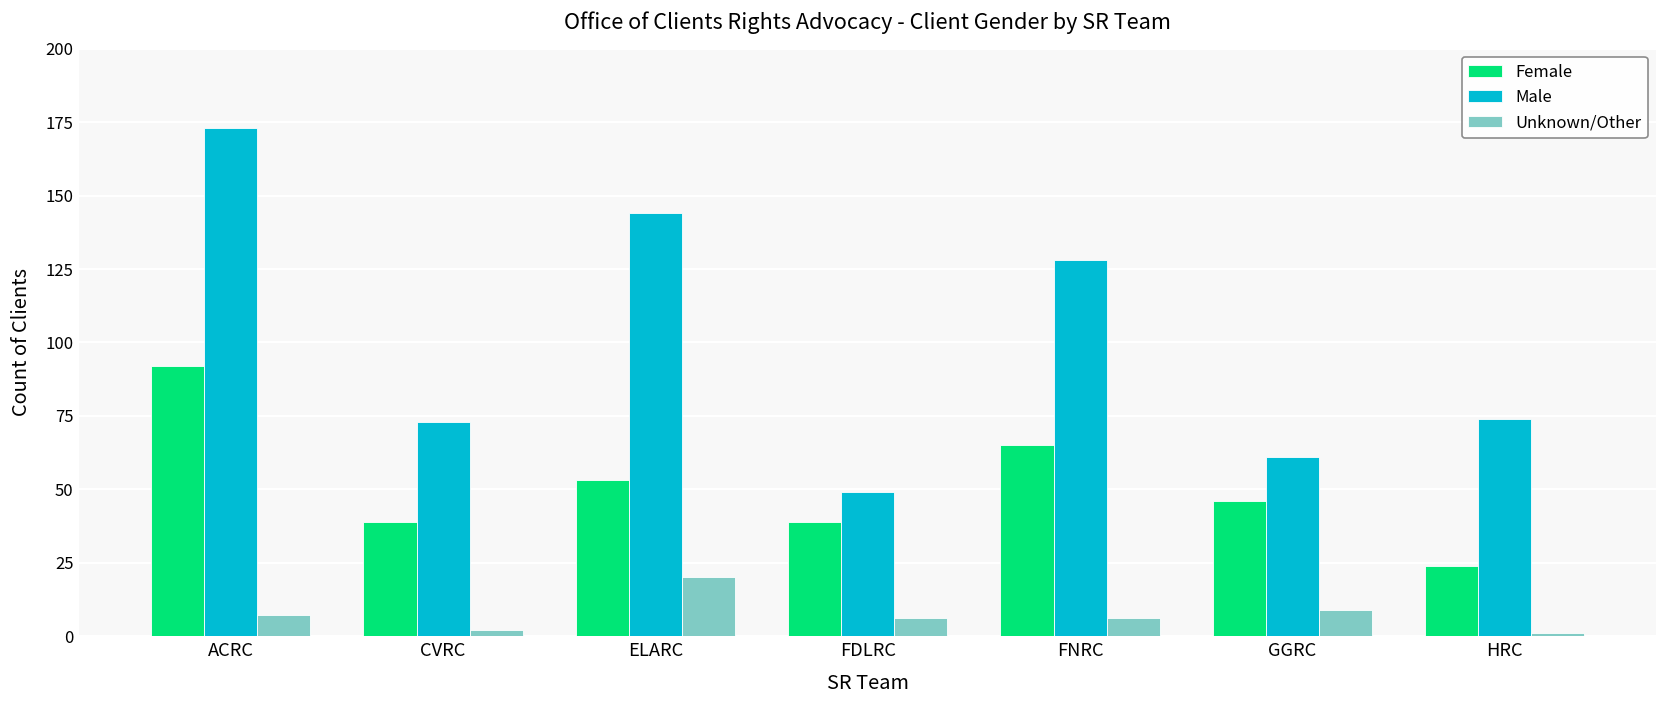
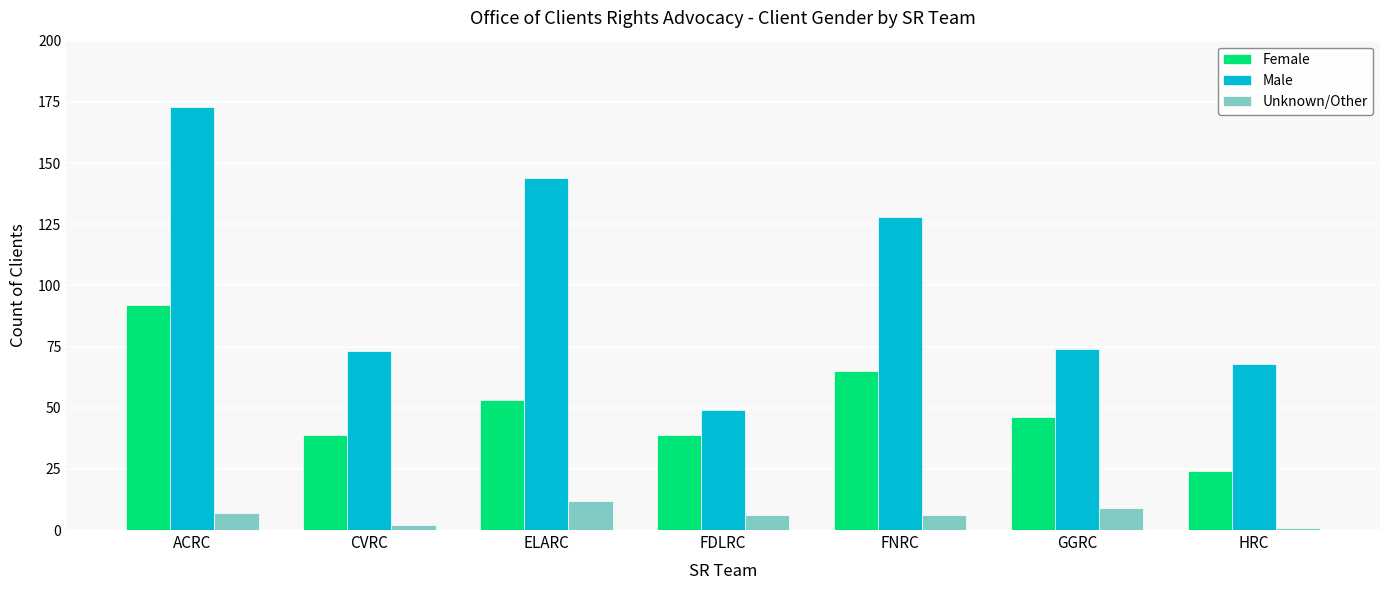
  {
    "Female": {
      "ACRC": 92,
      "CVRC": 39,
      "ELARC": 53,
      "FDLRC": 39,
      "FNRC": 65,
      "GGRC": 46,
      "HRC": 24
    },
    "Male": {
      "ACRC": 173,
      "CVRC": 73,
      "ELARC": 144,
      "FDLRC": 49,
      "FNRC": 128,
-     "GGRC": 61,
-     "HRC": 74
+     "GGRC": 74,
+     "HRC": 68
    },
    "Unknown/Other": {
      "ACRC": 7,
      "CVRC": 2,
-     "ELARC": 20,
+     "ELARC": 12,
      "FDLRC": 6,
      "FNRC": 6,
      "GGRC": 9
    }
  }
